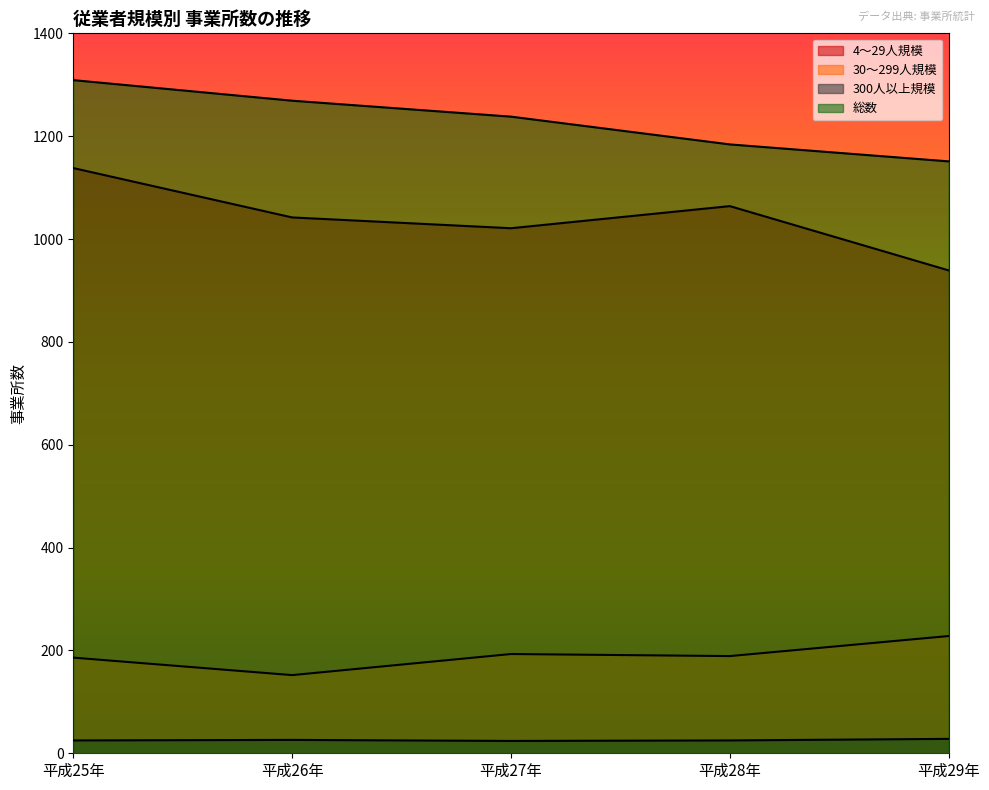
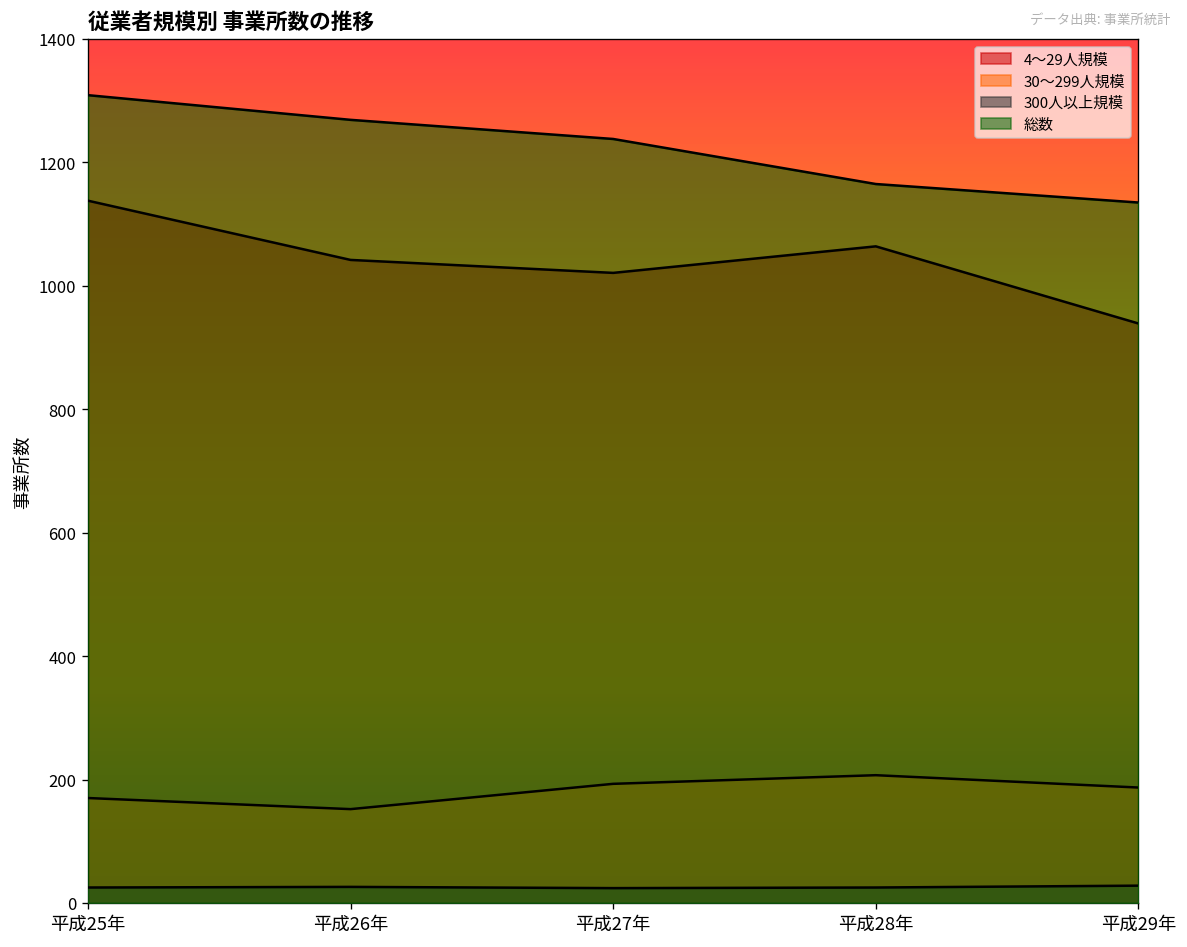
  {
    "4～29人規模": {
      "平成25年": 1140,
      "平成26年": 1040,
      "平成27年": 1020,
      "平成28年": 1060,
      "平成29年": 940
    },
    "30～299人規模": {
-     "平成25年": 190,
+     "平成25年": 170,
      "平成26年": 150,
      "平成27年": 190,
-     "平成28年": 190,
-     "平成29年": 230
+     "平成28年": 210,
+     "平成29年": 190
    },
    "300人以上規模": {
      "平成25年": 30,
      "平成26年": 30,
      "平成27年": 20,
      "平成28年": 30,
      "平成29年": 30
    },
    "総数": {
      "平成25年": 1310,
      "平成26年": 1270,
      "平成27年": 1240,
-     "平成28年": 1180,
-     "平成29年": 1150
+     "平成28年": 1170,
+     "平成29年": 1140
    }
  }
